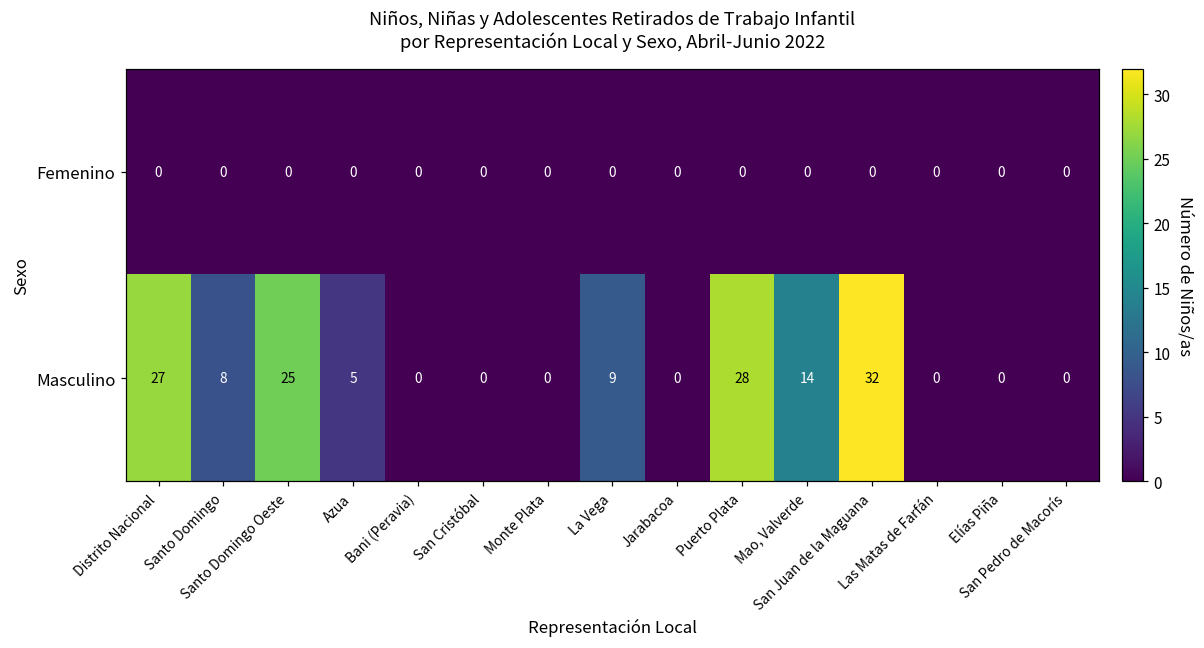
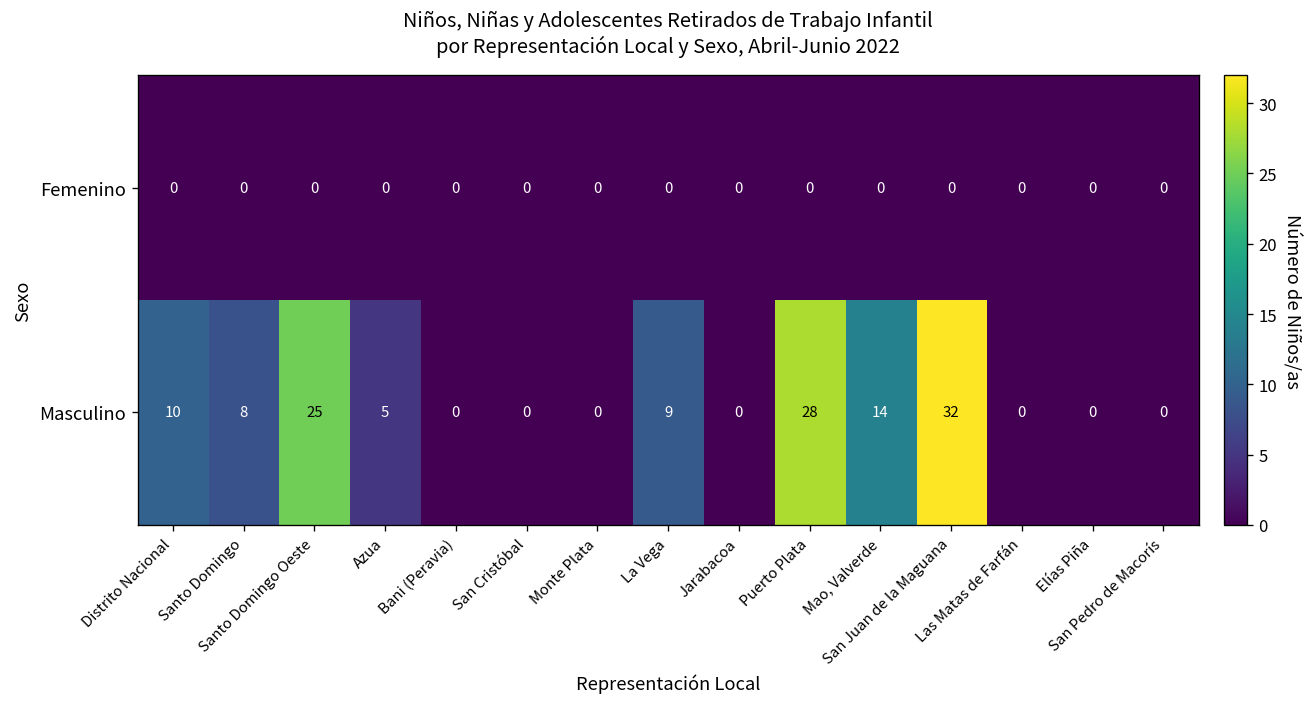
  {
    "Femenino": {
      "Distrito Nacional": 0,
      "Santo Domingo": 0,
      "Santo Domingo Oeste": 0,
      "Azua": 0,
      "Bani (Peravia)": 0,
      "San Cristóbal": 0,
      "Monte Plata": 0,
      "La Vega": 0,
      "Jarabacoa": 0,
      "Puerto Plata": 0,
      "Mao, Valverde": 0,
      "San Juan de la Maguana": 0,
      "Las Matas de Farfán": 0,
      "Elías Piña": 0,
      "San Pedro de Macorís": 0
    },
    "Masculino": {
-     "Distrito Nacional": 27,
+     "Distrito Nacional": 10,
      "Santo Domingo": 8,
      "Santo Domingo Oeste": 25,
      "Azua": 5,
      "Bani (Peravia)": 0,
      "San Cristóbal": 0,
      "Monte Plata": 0,
      "La Vega": 9,
      "Jarabacoa": 0,
      "Puerto Plata": 28,
      "Mao, Valverde": 14,
      "San Juan de la Maguana": 32,
      "Las Matas de Farfán": 0,
      "Elías Piña": 0,
      "San Pedro de Macorís": 0
    }
  }
